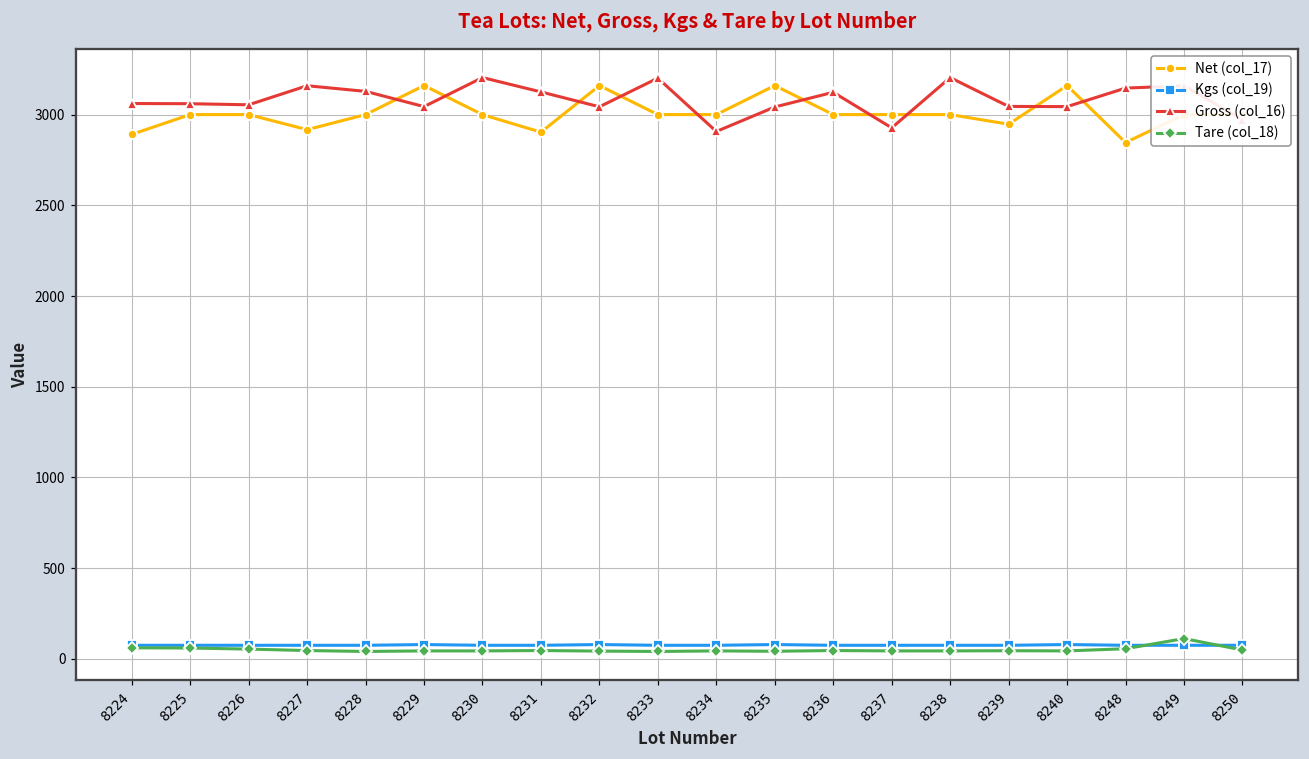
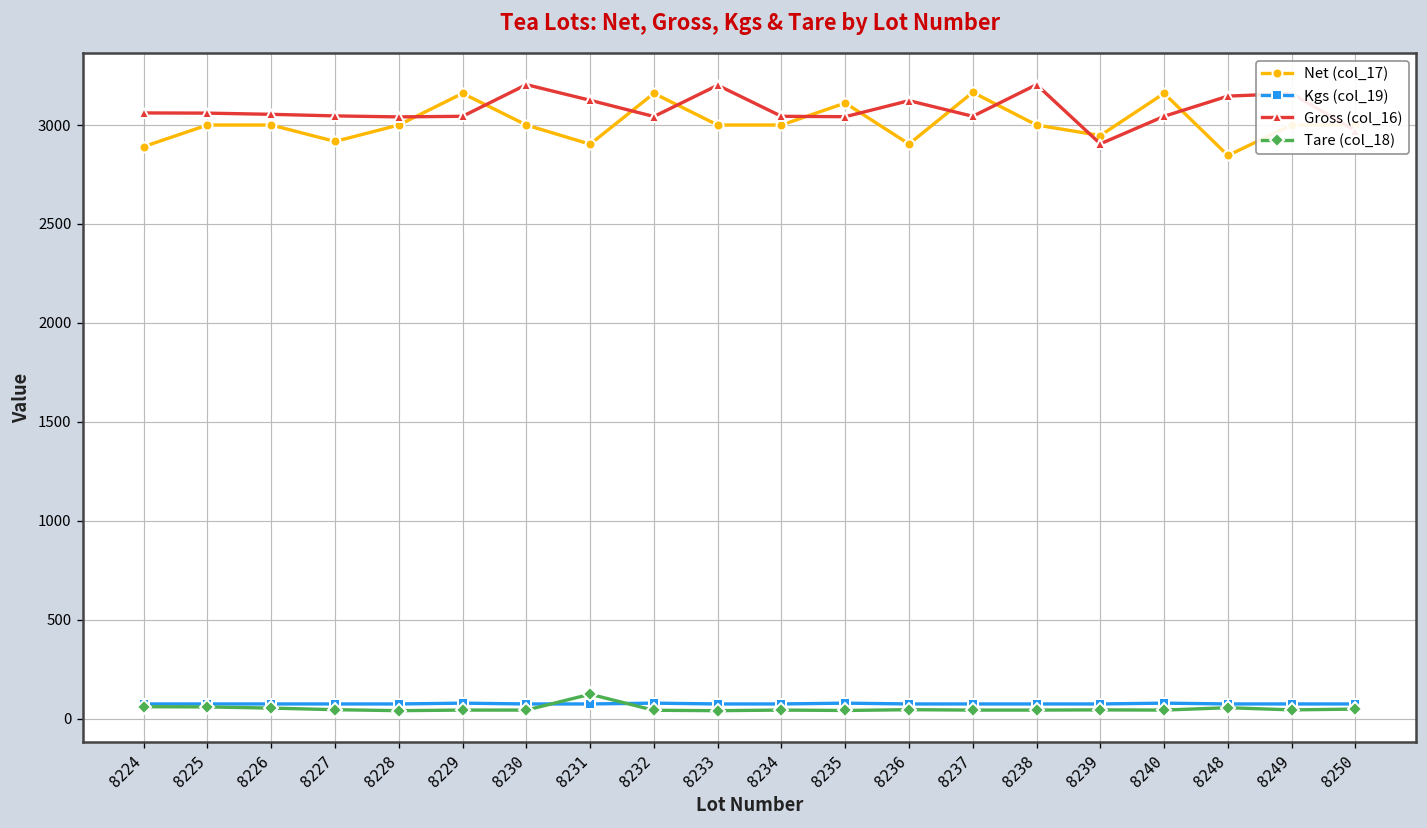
  {
    "Net (col_17)": {
      "8224": 2890,
      "8225": 3000,
      "8226": 3000,
      "8227": 2920,
      "8228": 3000,
      "8229": 3160,
      "8230": 3000,
      "8231": 2900,
      "8232": 3160,
      "8233": 3000,
      "8234": 3000,
-     "8235": 3160,
-     "8236": 3000,
-     "8237": 3000,
+     "8235": 3110,
+     "8236": 2900,
+     "8237": 3170,
      "8238": 3000,
      "8239": 2950,
      "8240": 3160,
      "8248": 2850
    },
    "Kgs (col_19)": {
      "8226": 80,
      "8227": 80,
      "8228": 80,
      "8229": 80,
      "8230": 80,
      "8231": 80,
      "8232": 80,
      "8233": 80,
      "8234": 80,
      "8235": 80,
      "8236": 80,
      "8237": 80,
      "8238": 80,
      "8239": 80,
      "8240": 80,
      "8248": 80,
      "8249": 80,
      "8250": 80
    },
    "Gross (col_16)": {
      "8224": 3060,
      "8225": 3060,
      "8226": 3050,
-     "8227": 3160,
-     "8228": 3130,
+     "8227": 3050,
+     "8228": 3040,
      "8229": 3040,
      "8230": 3200,
      "8231": 3130,
      "8232": 3040,
      "8233": 3200,
-     "8234": 2910,
+     "8234": 3040,
      "8235": 3040,
      "8236": 3120,
-     "8237": 2930,
+     "8237": 3040,
      "8238": 3200,
-     "8239": 3050,
+     "8239": 2910,
      "8240": 3040,
      "8248": 3150
    },
    "Tare (col_18)": {
      "8226": 50,
      "8227": 50,
      "8228": 40,
      "8229": 40,
      "8230": 40,
-     "8231": 50,
+     "8231": 120,
      "8232": 40,
      "8233": 40,
      "8234": 40,
      "8235": 40,
      "8236": 50,
      "8237": 40,
      "8238": 40,
      "8239": 50,
      "8240": 40,
      "8248": 60,
-     "8249": 110,
+     "8249": 50,
      "8250": 50
    }
  }
